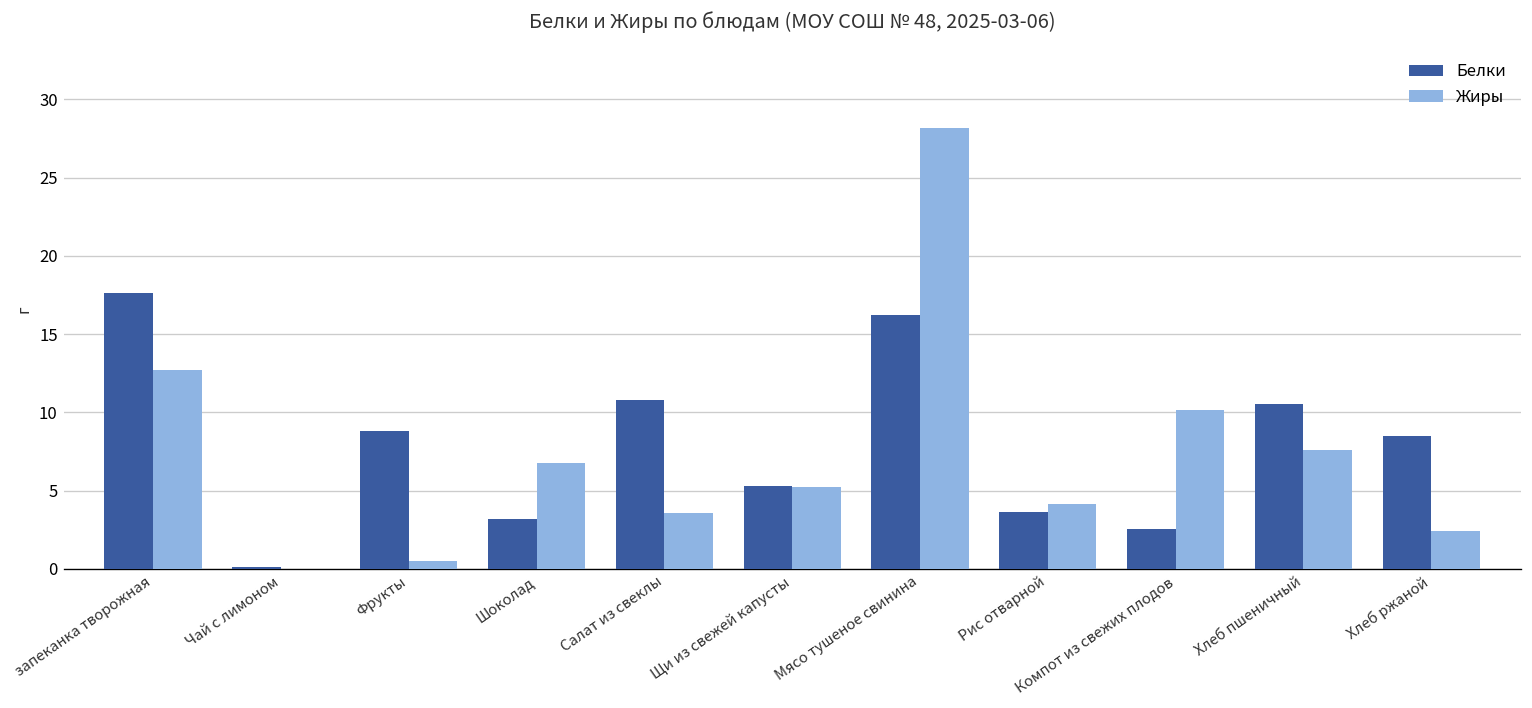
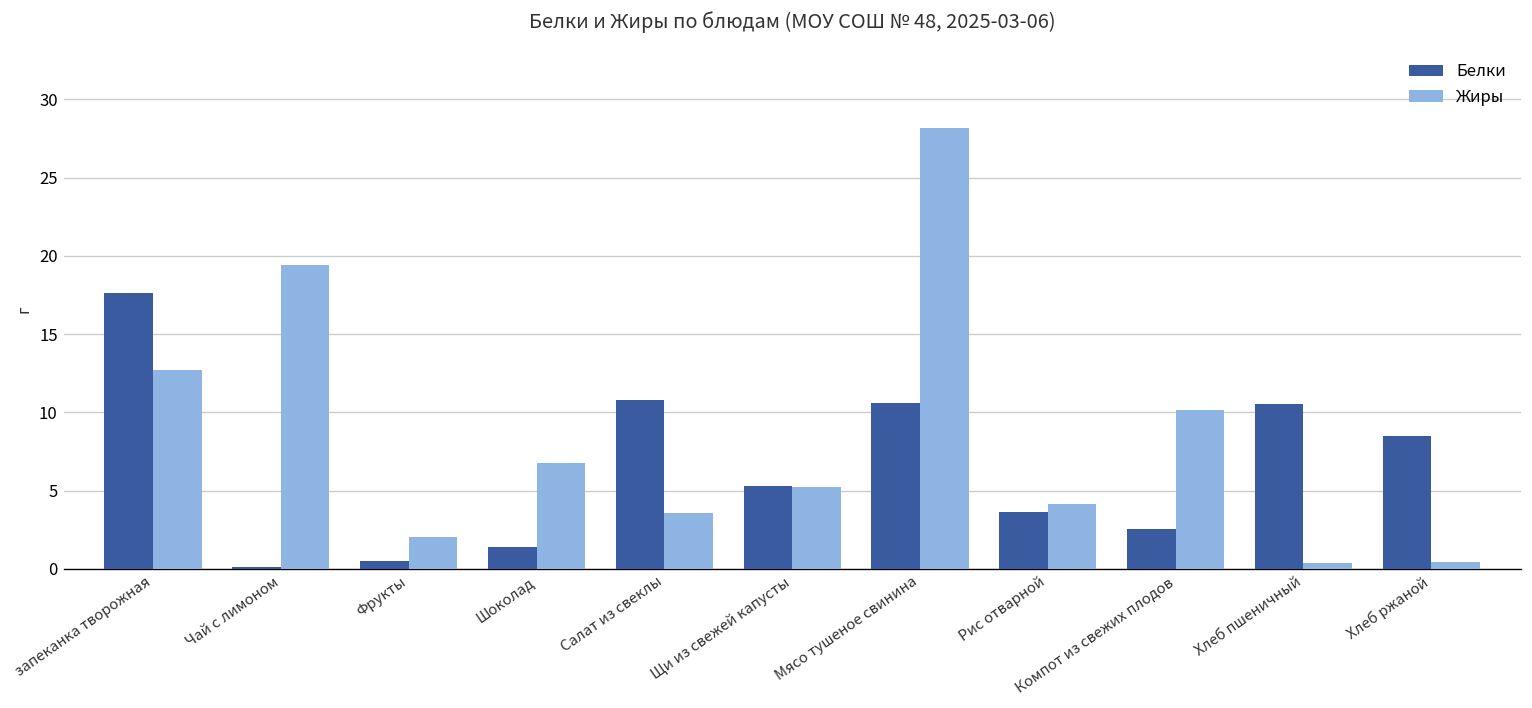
  {
    "Белки": {
      "запеканка творожная": 17.6,
-     "Фрукты": 8.8,
-     "Шоколад": 3.2,
+     "Фрукты": 0.5,
+     "Шоколад": 1.4,
      "Салат из свеклы": 10.8,
      "Щи из свежей капусты": 5.3,
-     "Мясо тушеное свинина": 16.2,
+     "Мясо тушеное свинина": 10.6,
      "Рис отварной": 3.7,
      "Компот из свежих плодов": 2.5,
      "Хлеб пшеничный": 10.5,
      "Хлеб ржаной": 8.5
    },
    "Жиры": {
      "запеканка творожная": 12.7,
-     "Чай с лимоном": 0.0,
-     "Фрукты": 0.5,
+     "Чай с лимоном": 19.4,
+     "Фрукты": 2.0,
      "Шоколад": 6.8,
      "Салат из свеклы": 3.6,
      "Щи из свежей капусты": 5.2,
      "Мясо тушеное свинина": 28.2,
      "Рис отварной": 4.1,
      "Компот из свежих плодов": 10.2,
-     "Хлеб пшеничный": 7.6,
-     "Хлеб ржаной": 2.4
+     "Хлеб пшеничный": 0.4,
+     "Хлеб ржаной": 0.5
    }
  }
